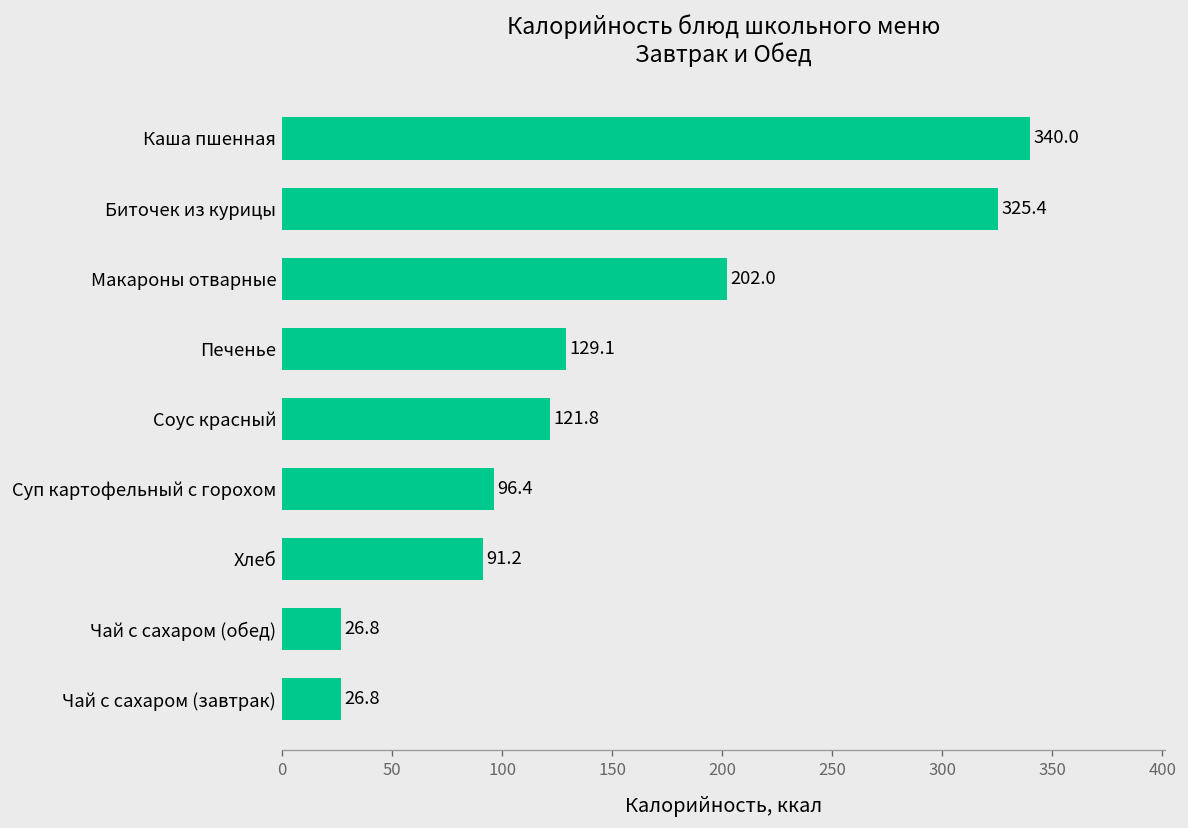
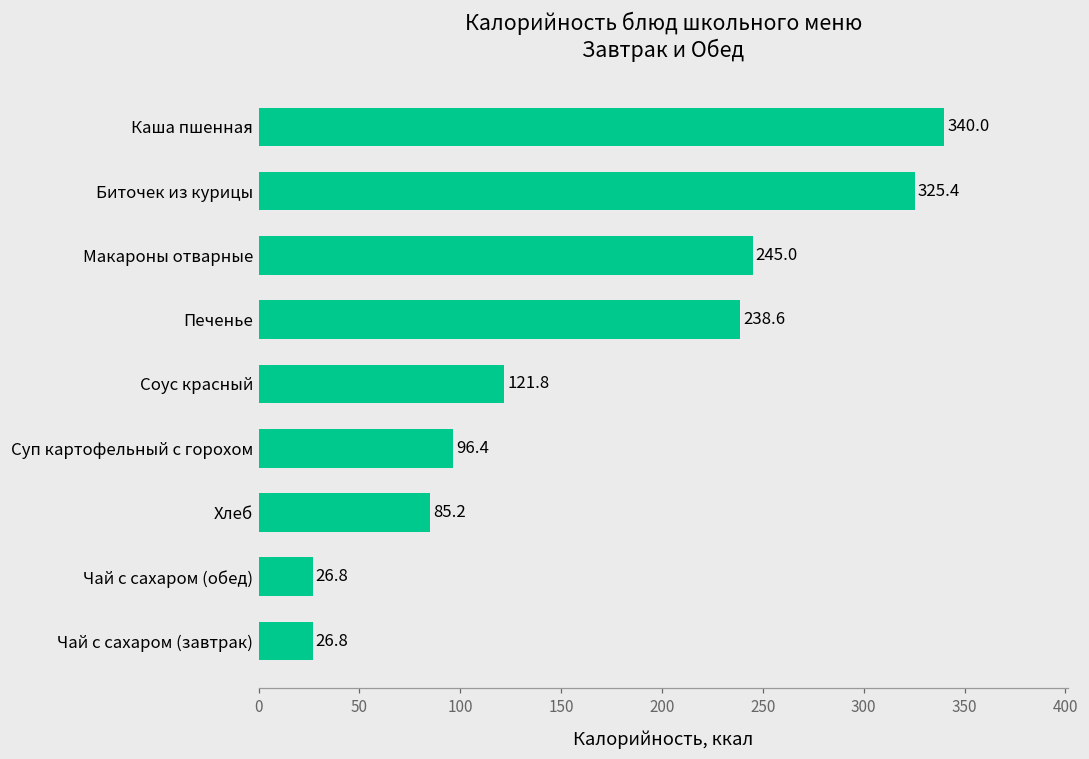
  {
    "Каша пшенная": 340.0,
    "Биточек из курицы": 325.4,
-   "Макароны отварные": 202.0,
-   "Печенье": 129.1,
+   "Макароны отварные": 245.0,
+   "Печенье": 238.6,
    "Соус красный": 121.8,
    "Суп картофельный с горохом": 96.4,
-   "Хлеб": 91.2,
+   "Хлеб": 85.2,
    "Чай с сахаром (обед)": 26.8,
    "Чай с сахаром (завтрак)": 26.8
  }
